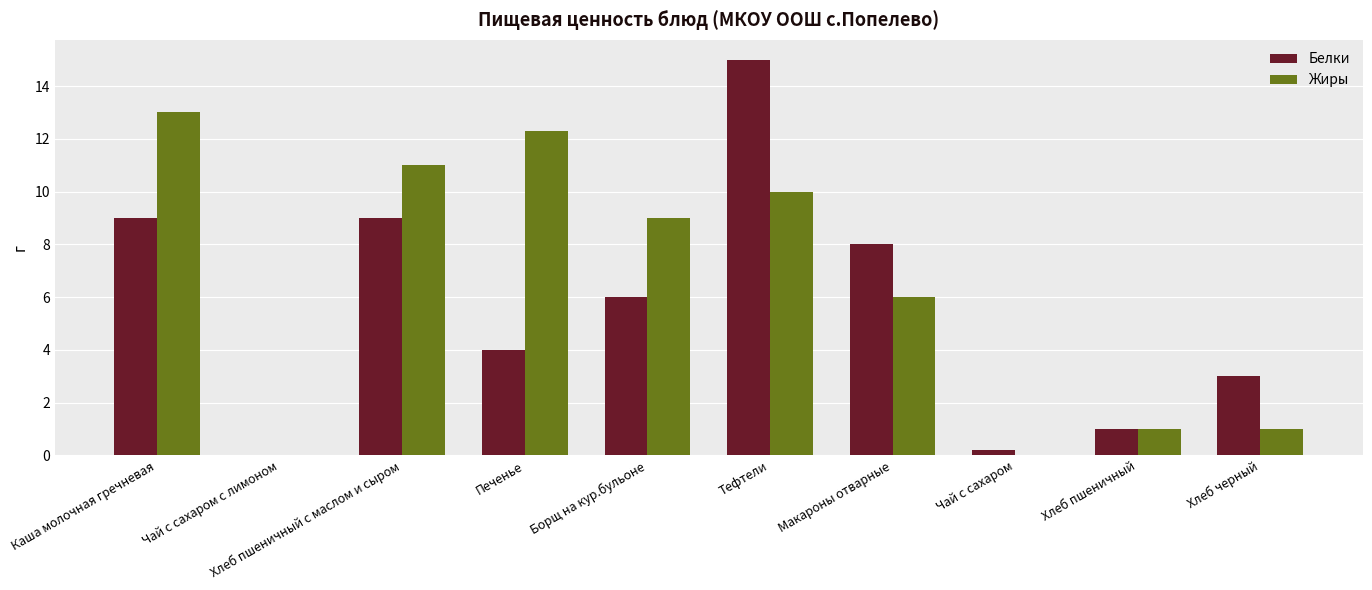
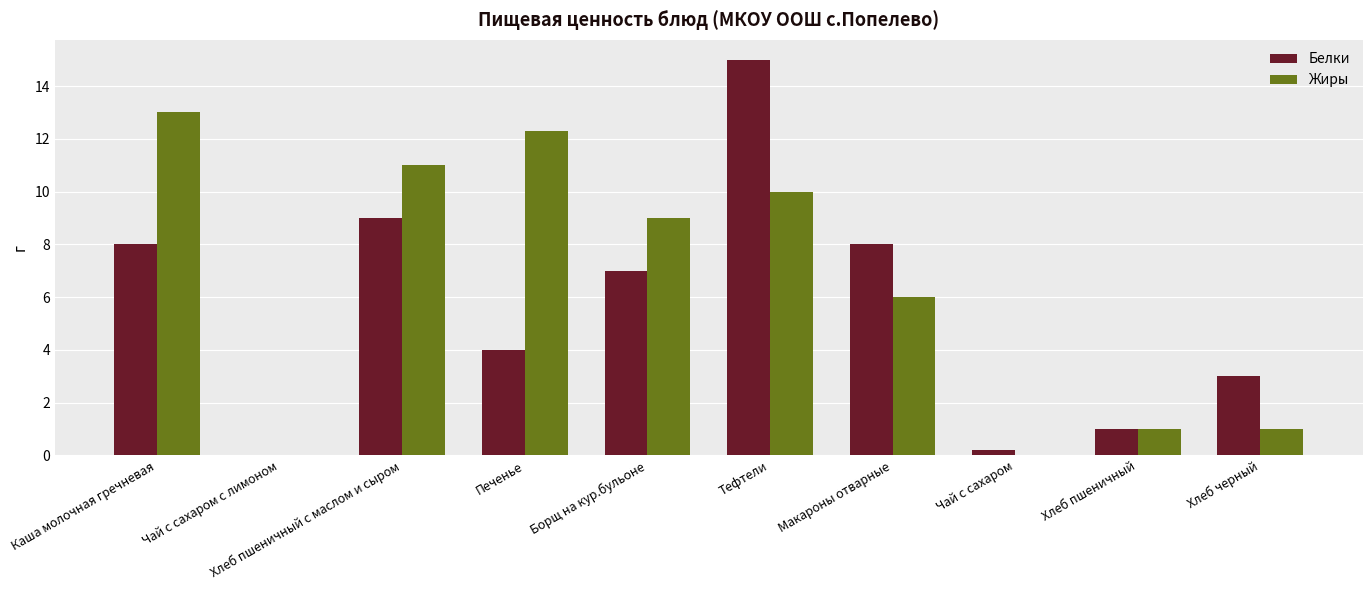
  {
    "Белки": {
-     "Каша молочная гречневая": 9,
+     "Каша молочная гречневая": 8,
      "Чай с сахаром с лимоном": 0,
      "Хлеб пшеничный с маслом и сыром": 9,
      "Печенье": 4,
-     "Борщ на кур.бульоне": 6,
+     "Борщ на кур.бульоне": 7,
      "Тефтели": 15,
      "Макароны отварные": 8,
      "Чай с сахаром": 0.2,
      "Хлеб пшеничный": 1,
      "Хлеб черный": 3
    },
    "Жиры": {
      "Каша молочная гречневая": 13,
      "Чай с сахаром с лимоном": 0,
      "Хлеб пшеничный с маслом и сыром": 11,
      "Печенье": 12.3,
      "Борщ на кур.бульоне": 9,
      "Тефтели": 10,
      "Макароны отварные": 6,
      "Чай с сахаром": 0,
      "Хлеб пшеничный": 1,
      "Хлеб черный": 1
    }
  }
